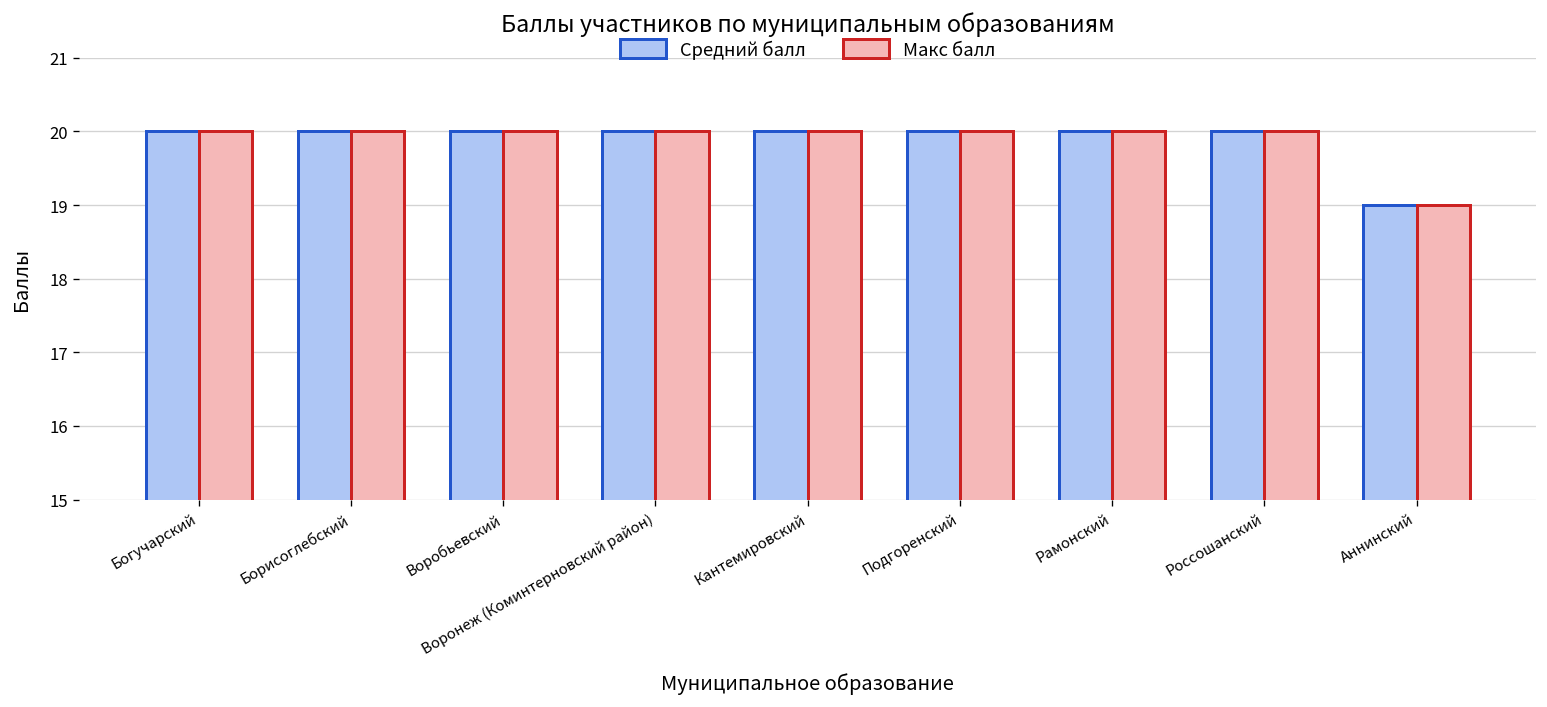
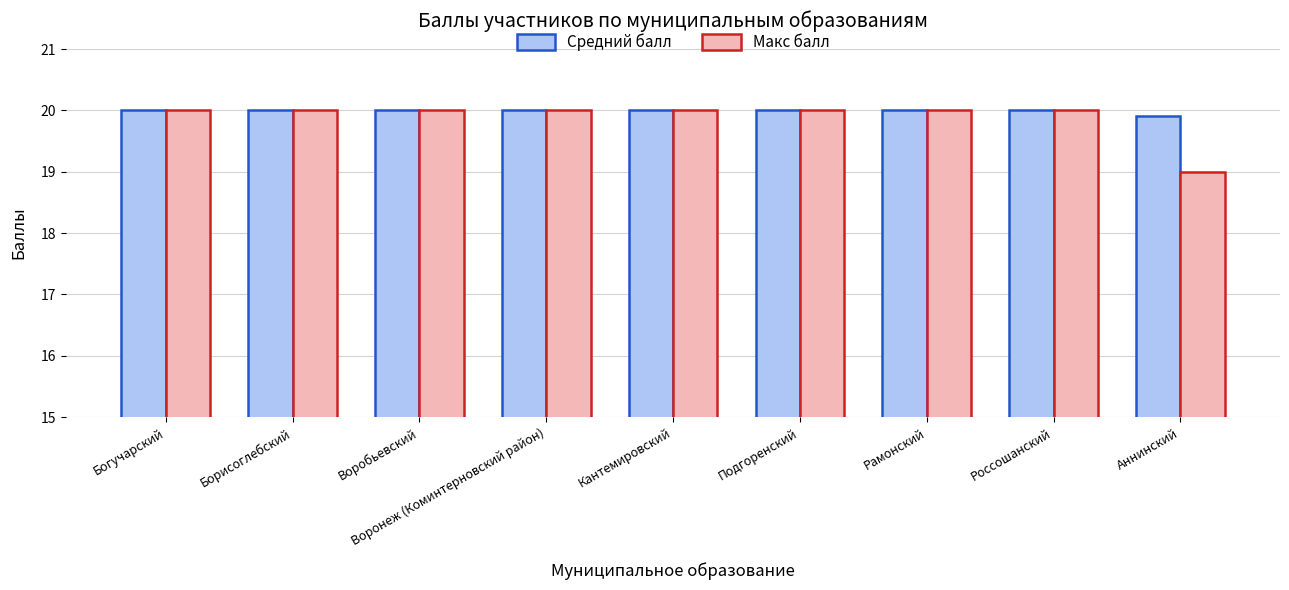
  {
    "Средний балл": {
      "Богучарский": 20.0,
      "Борисоглебский": 20.0,
      "Воробьевский": 20.0,
      "Воронеж (Коминтерновский район)": 20.0,
      "Кантемировский": 20.0,
      "Подгоренский": 20.0,
      "Рамонский": 20.0,
      "Россошанский": 20.0,
-     "Аннинский": 19.0
+     "Аннинский": 19.9
    },
    "Макс балл": {
      "Богучарский": 20.0,
      "Борисоглебский": 20.0,
      "Воробьевский": 20.0,
      "Воронеж (Коминтерновский район)": 20.0,
      "Кантемировский": 20.0,
      "Подгоренский": 20.0,
      "Рамонский": 20.0,
      "Россошанский": 20.0,
      "Аннинский": 19.0
    }
  }
